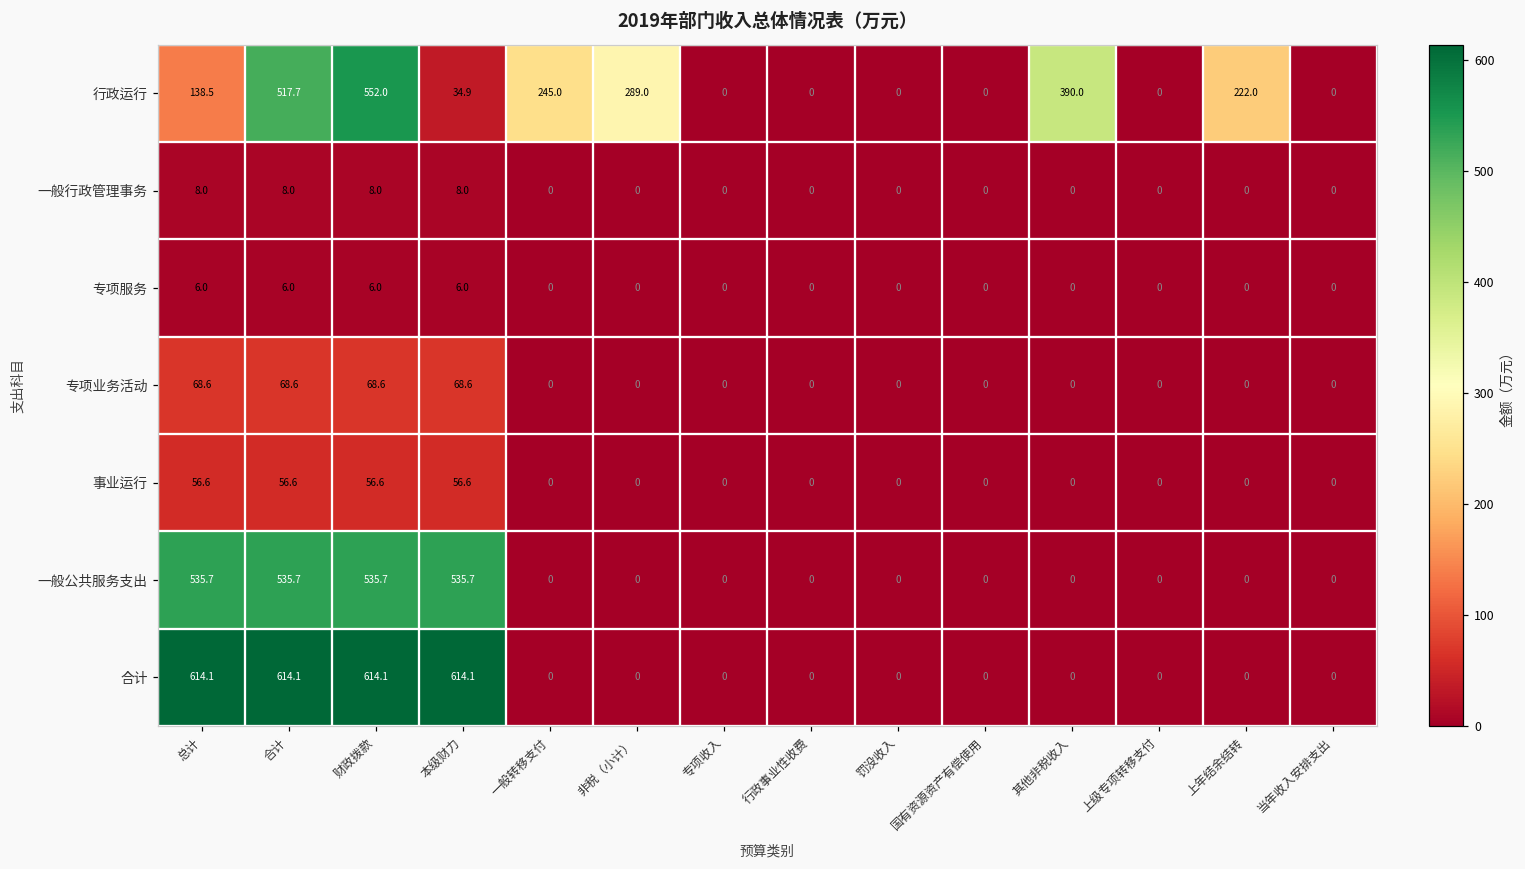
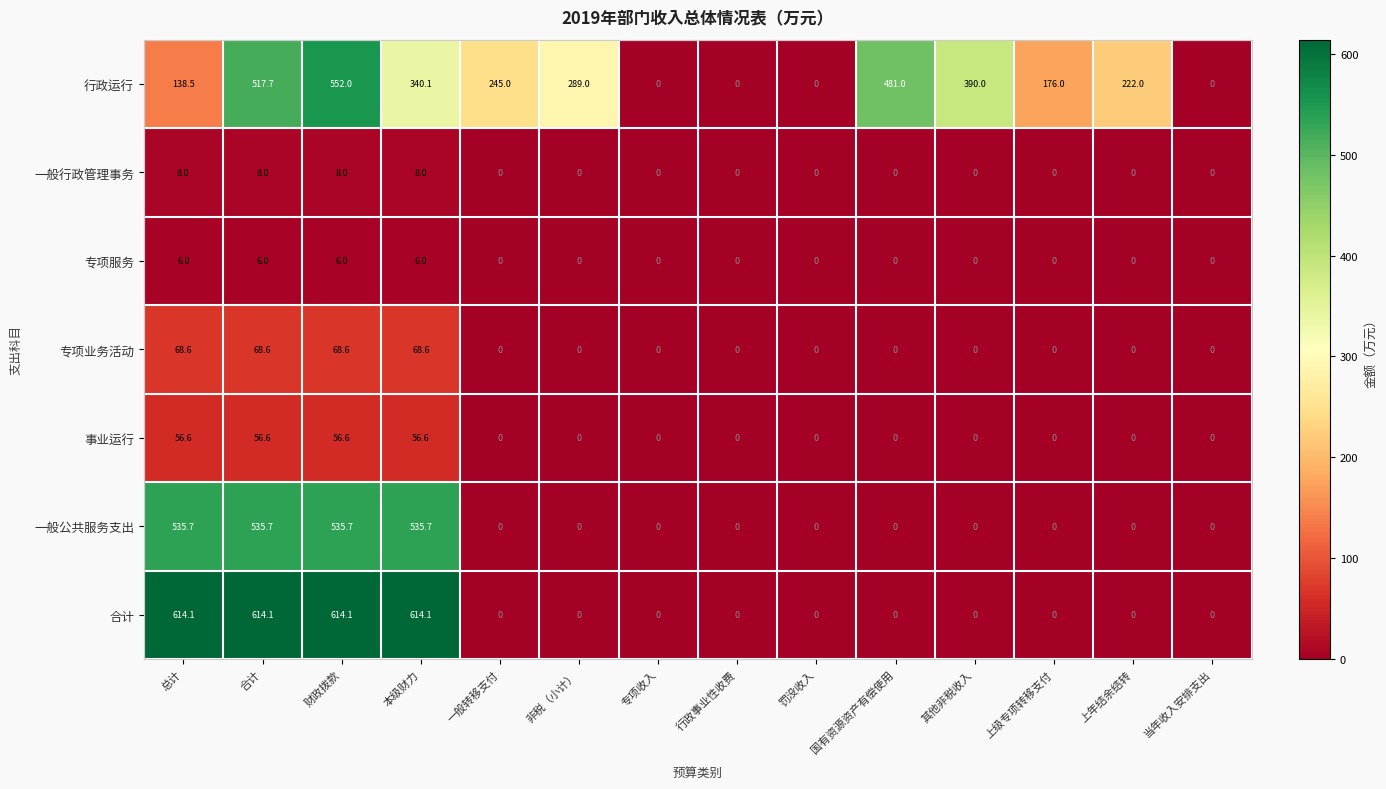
  {
    "行政运行": {
      "总计": 138.5,
      "合计": 517.7,
      "财政拨款": 552.0,
-     "本级财力": 34.9,
+     "本级财力": 340.1,
      "一般转移支付": 245.0,
      "非税（小计）": 289.0,
      "专项收入": 0,
      "行政事业性收费": 0,
      "罚没收入": 0,
-     "国有资源资产有偿使用": 0,
+     "国有资源资产有偿使用": 481.0,
      "其他非税收入": 390.0,
-     "上级专项转移支付": 0,
+     "上级专项转移支付": 176.0,
      "上年结余结转": 222.0,
      "当年收入安排支出": 0
    },
    "一般行政管理事务": {
      "总计": 8.0,
      "合计": 8.0,
      "财政拨款": 8.0,
      "本级财力": 8.0,
      "一般转移支付": 0,
      "非税（小计）": 0,
      "专项收入": 0,
      "行政事业性收费": 0,
      "罚没收入": 0,
      "国有资源资产有偿使用": 0,
      "其他非税收入": 0,
      "上级专项转移支付": 0,
      "上年结余结转": 0,
      "当年收入安排支出": 0
    },
    "专项服务": {
      "总计": 6.0,
      "合计": 6.0,
      "财政拨款": 6.0,
      "本级财力": 6.0,
      "一般转移支付": 0,
      "非税（小计）": 0,
      "专项收入": 0,
      "行政事业性收费": 0,
      "罚没收入": 0,
      "国有资源资产有偿使用": 0,
      "其他非税收入": 0,
      "上级专项转移支付": 0,
      "上年结余结转": 0,
      "当年收入安排支出": 0
    },
    "专项业务活动": {
      "总计": 68.6,
      "合计": 68.6,
      "财政拨款": 68.6,
      "本级财力": 68.6,
      "一般转移支付": 0,
      "非税（小计）": 0,
      "专项收入": 0,
      "行政事业性收费": 0,
      "罚没收入": 0,
      "国有资源资产有偿使用": 0,
      "其他非税收入": 0,
      "上级专项转移支付": 0,
      "上年结余结转": 0,
      "当年收入安排支出": 0
    },
    "事业运行": {
      "总计": 56.6,
      "合计": 56.6,
      "财政拨款": 56.6,
      "本级财力": 56.6,
      "一般转移支付": 0,
      "非税（小计）": 0,
      "专项收入": 0,
      "行政事业性收费": 0,
      "罚没收入": 0,
      "国有资源资产有偿使用": 0,
      "其他非税收入": 0,
      "上级专项转移支付": 0,
      "上年结余结转": 0,
      "当年收入安排支出": 0
    },
    "一般公共服务支出": {
      "总计": 535.7,
      "合计": 535.7,
      "财政拨款": 535.7,
      "本级财力": 535.7,
      "一般转移支付": 0,
      "非税（小计）": 0,
      "专项收入": 0,
      "行政事业性收费": 0,
      "罚没收入": 0,
      "国有资源资产有偿使用": 0,
      "其他非税收入": 0,
      "上级专项转移支付": 0,
      "上年结余结转": 0,
      "当年收入安排支出": 0
    },
    "合计": {
      "总计": 614.1,
      "合计": 614.1,
      "财政拨款": 614.1,
      "本级财力": 614.1,
      "一般转移支付": 0,
      "非税（小计）": 0,
      "专项收入": 0,
      "行政事业性收费": 0,
      "罚没收入": 0,
      "国有资源资产有偿使用": 0,
      "其他非税收入": 0,
      "上级专项转移支付": 0,
      "上年结余结转": 0,
      "当年收入安排支出": 0
    }
  }
